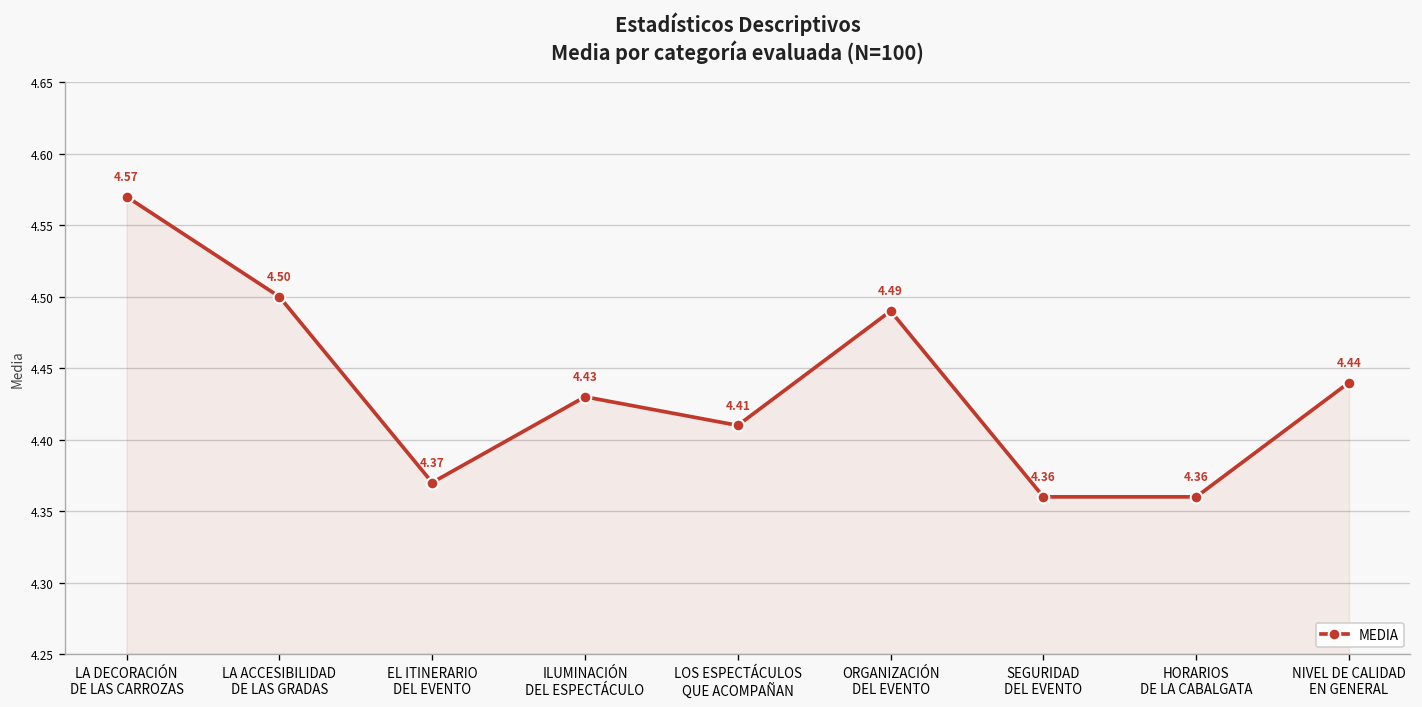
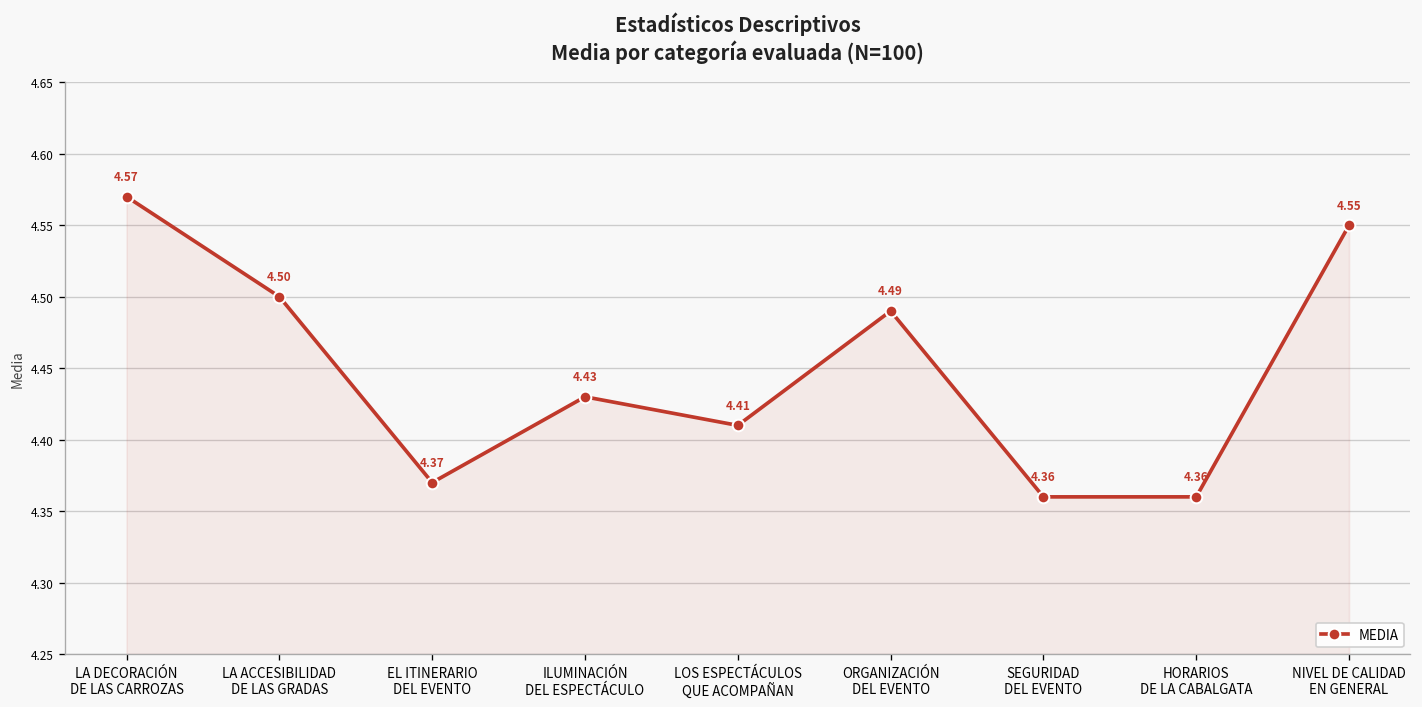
  {
    "LA DECORACIÓN DE LAS CARROZAS": 4.57,
    "LA ACCESIBILIDAD DE LAS GRADAS": 4.50,
    "EL ITINERARIO DEL EVENTO": 4.37,
    "ILUMINACIÓN DEL ESPECTÁCULO": 4.43,
    "LOS ESPECTÁCULOS QUE ACOMPAÑAN": 4.41,
    "ORGANIZACIÓN DEL EVENTO": 4.49,
    "SEGURIDAD DEL EVENTO": 4.36,
    "HORARIOS DE LA CABALGATA": 4.36,
-   "NIVEL DE CALIDAD EN GENERAL": 4.44
+   "NIVEL DE CALIDAD EN GENERAL": 4.55
  }
